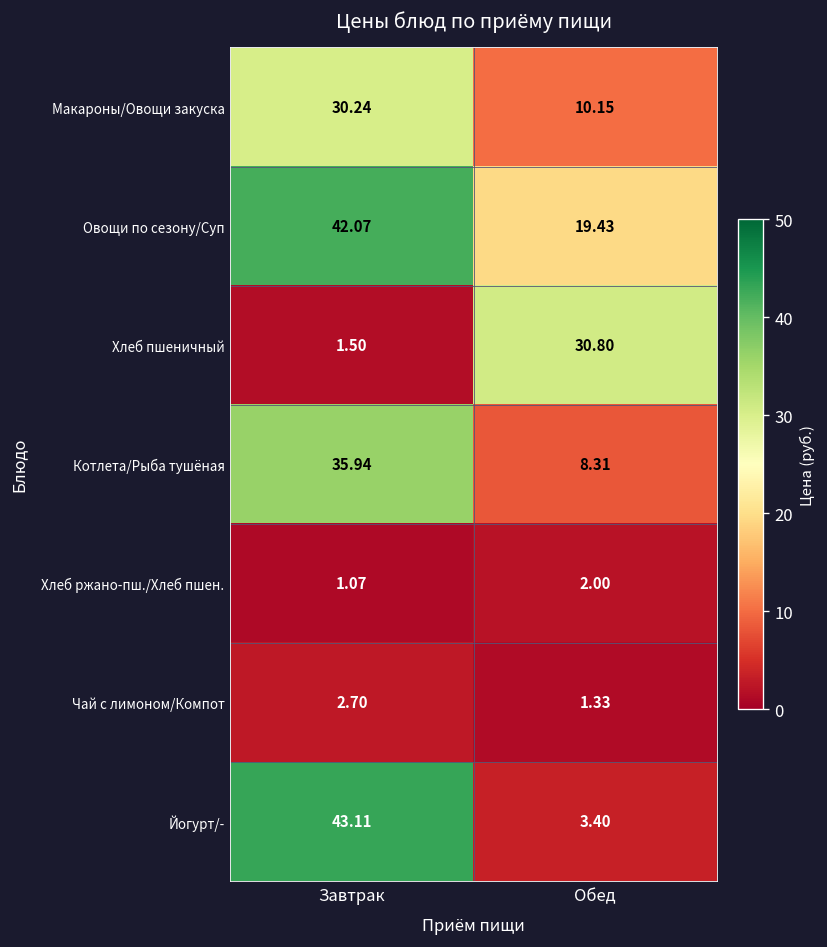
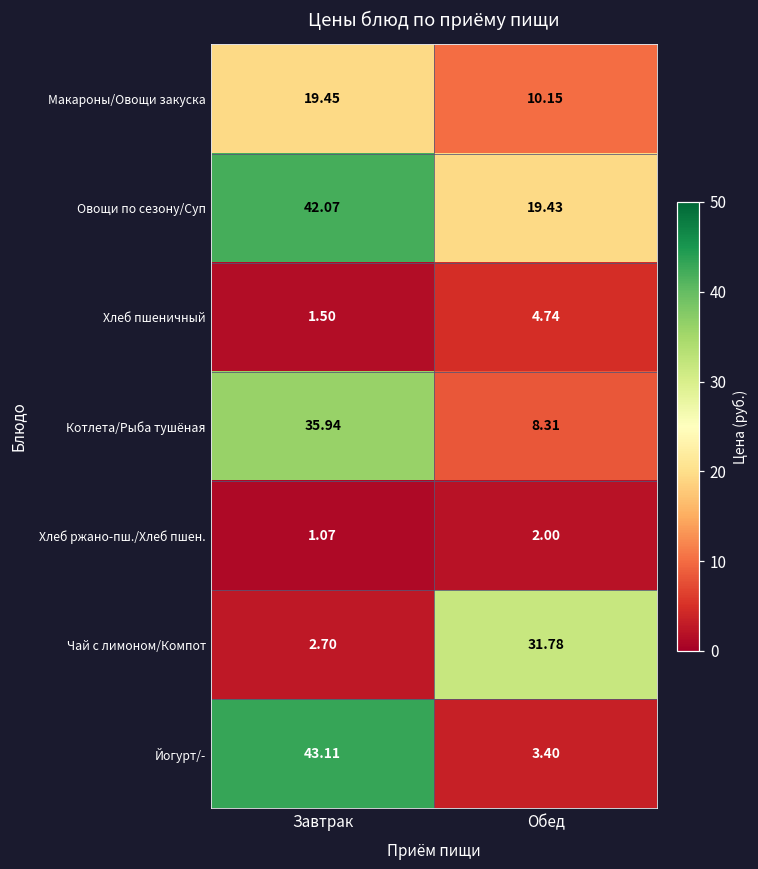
  {
    "Макароны/Овощи закуска": {
-     "Завтрак": 30.24,
+     "Завтрак": 19.45,
      "Обед": 10.15
    },
    "Овощи по сезону/Суп": {
      "Завтрак": 42.07,
      "Обед": 19.43
    },
    "Хлеб пшеничный": {
      "Завтрак": 1.50,
-     "Обед": 30.80
+     "Обед": 4.74
    },
    "Котлета/Рыба тушёная": {
      "Завтрак": 35.94,
      "Обед": 8.31
    },
    "Хлеб ржано-пш./Хлеб пшен.": {
      "Завтрак": 1.07,
      "Обед": 2.00
    },
    "Чай с лимоном/Компот": {
      "Завтрак": 2.70,
-     "Обед": 1.33
+     "Обед": 31.78
    },
    "Йогурт/-": {
      "Завтрак": 43.11,
      "Обед": 3.40
    }
  }
